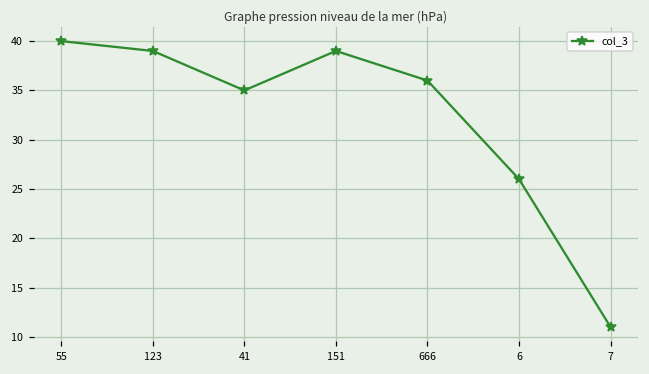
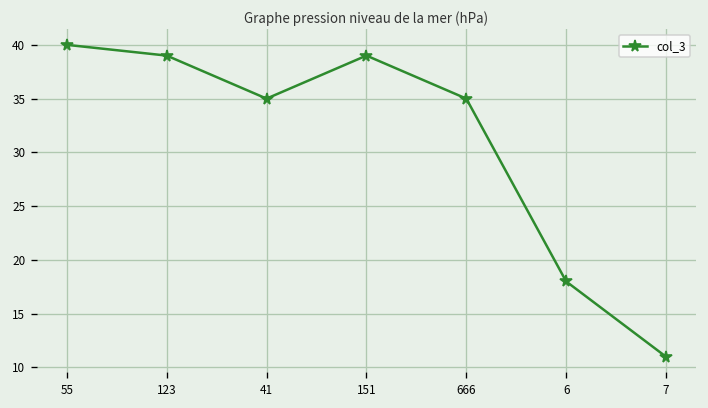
  {
    "55": 40,
    "123": 39,
    "41": 35,
    "151": 39,
-   "666": 36,
-   "6": 26,
+   "666": 35,
+   "6": 18,
    "7": 11
  }
